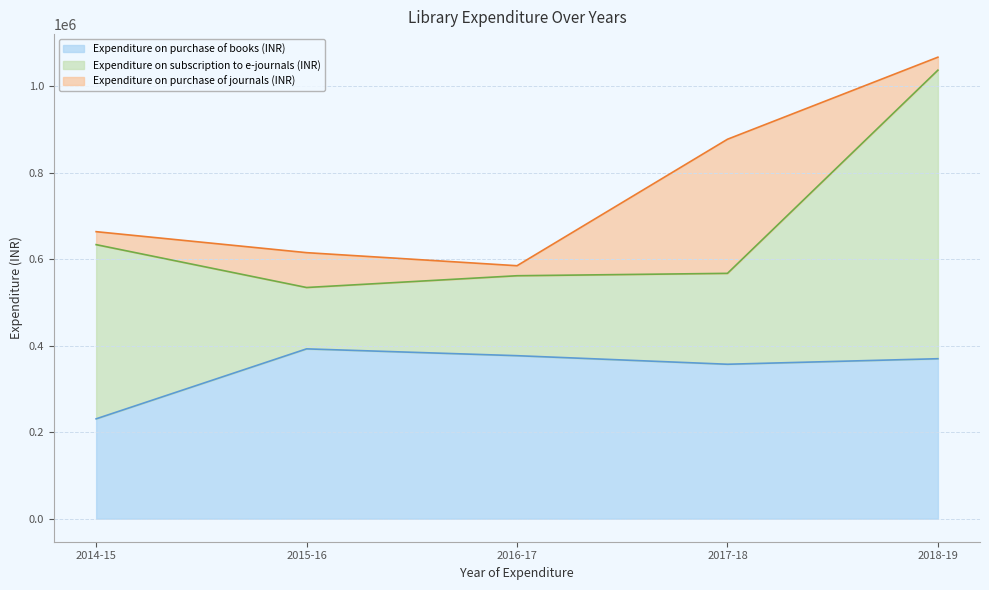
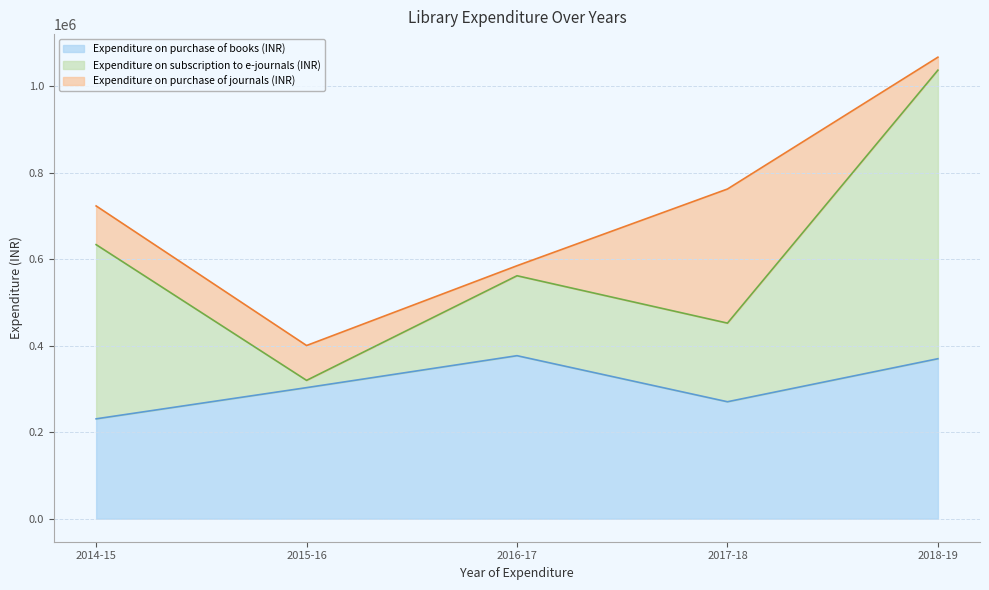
  {
    "Expenditure on purchase of books (INR)": {
      "2014-15": 230000,
-     "2015-16": 390000,
+     "2015-16": 300000,
      "2016-17": 380000,
-     "2017-18": 360000,
+     "2017-18": 270000,
      "2018-19": 370000
    },
    "Expenditure on subscription to e-journals (INR)": {
      "2014-15": 400000,
-     "2015-16": 140000,
+     "2015-16": 20000,
      "2016-17": 180000,
-     "2017-18": 210000,
+     "2017-18": 180000,
      "2018-19": 670000
    },
    "Expenditure on purchase of journals (INR)": {
-     "2014-15": 30000,
+     "2014-15": 90000,
      "2015-16": 80000,
      "2016-17": 20000,
      "2017-18": 310000,
      "2018-19": 30000
    }
  }
